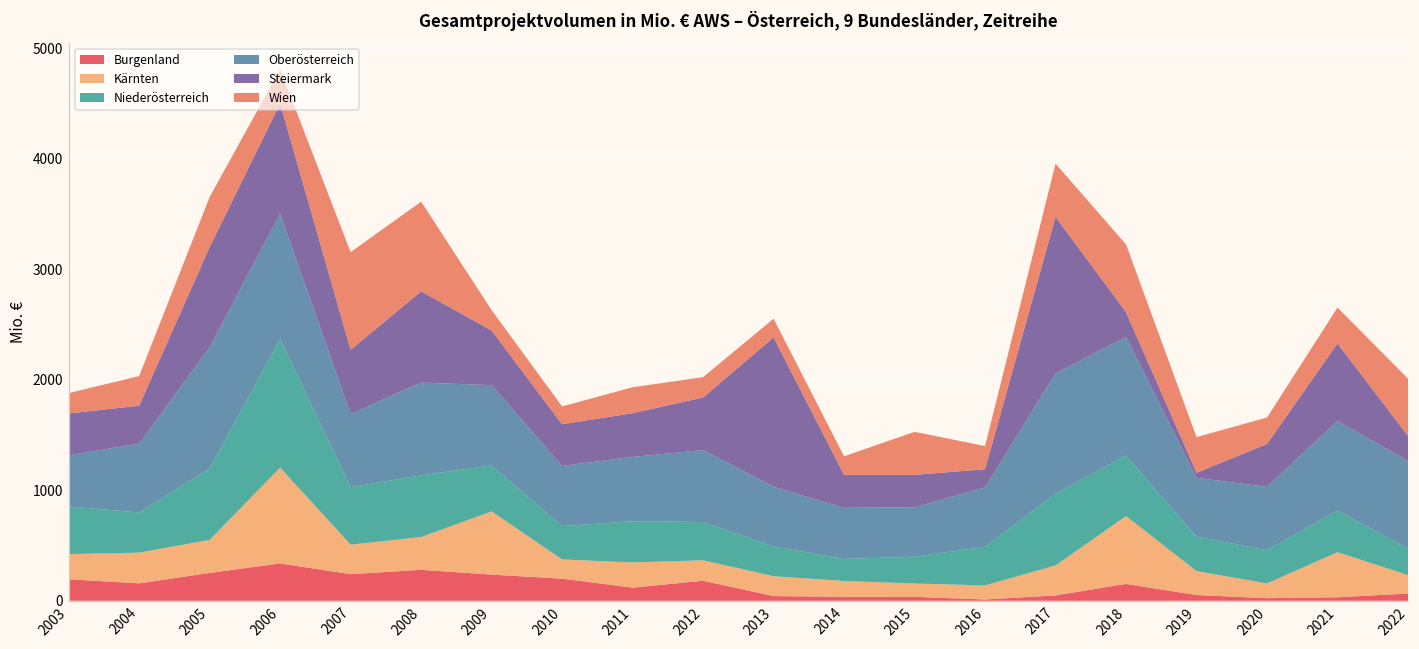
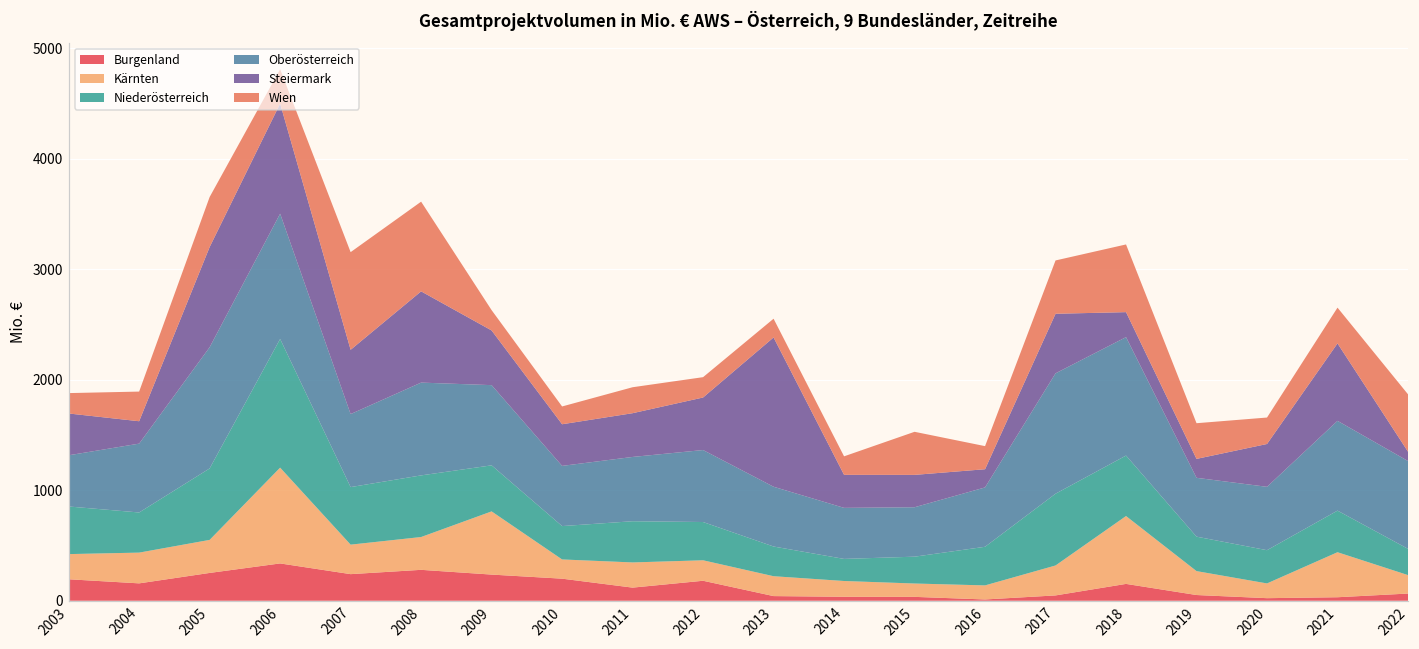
  {
    "Steiermark": {
      "2003": 380,
-     "2004": 340,
+     "2004": 200,
      "2005": 910,
      "2007": 580,
      "2008": 830,
      "2009": 500,
      "2010": 380,
      "2011": 400,
      "2012": 480,
      "2013": 1350,
      "2014": 300,
      "2015": 290,
      "2016": 160,
-     "2017": 1420,
+     "2017": 540,
      "2018": 230,
-     "2019": 50,
+     "2019": 170,
      "2020": 390,
      "2021": 700,
-     "2022": 230
+     "2022": 80
    }
  }
